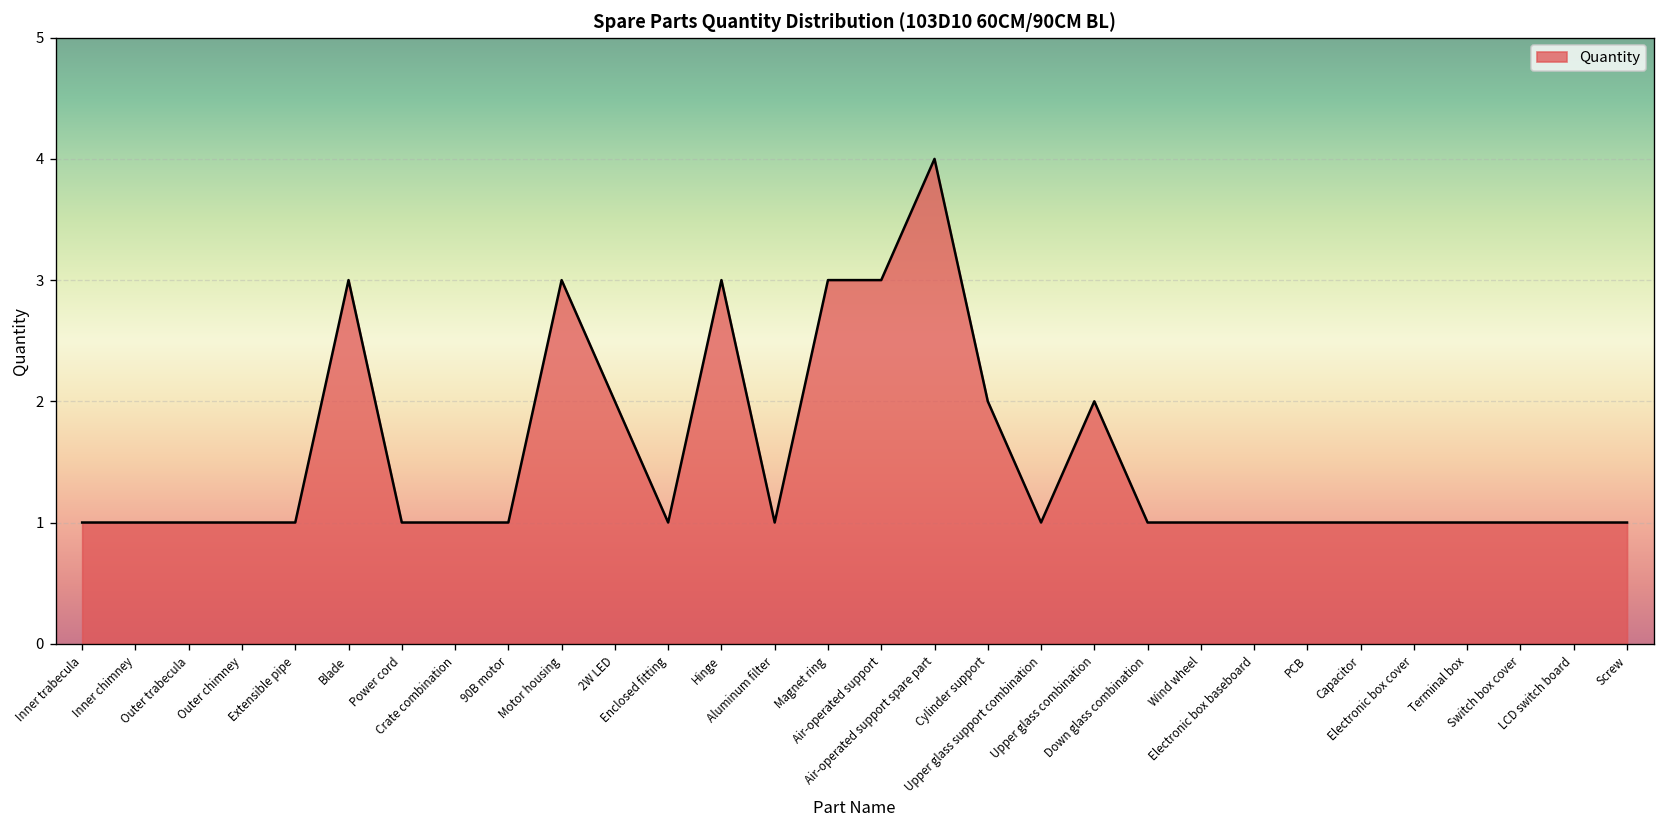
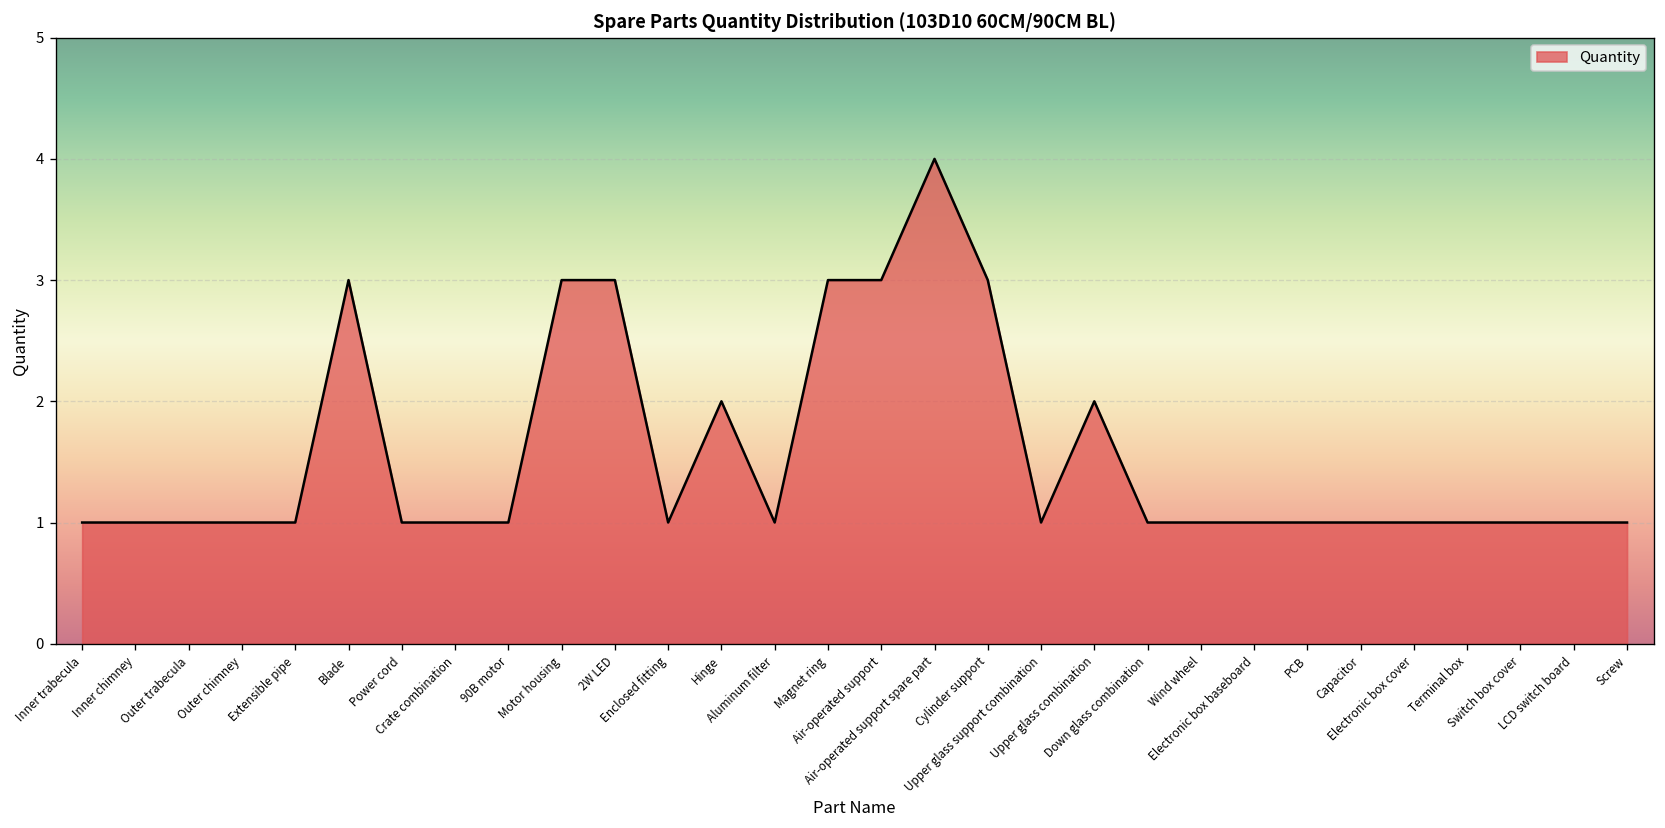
  {
    "Inner trabecula": 1,
    "Inner chimney": 1,
    "Outer trabecula": 1,
    "Outer chimney": 1,
    "Extensible pipe": 1,
    "Blade": 3,
    "Power cord": 1,
    "Crate combination": 1,
    "90B motor": 1,
    "Motor housing": 3,
-   "2W LED": 2,
+   "2W LED": 3,
    "Enclosed fitting": 1,
-   "Hinge": 3,
+   "Hinge": 2,
    "Aluminum filter": 1,
    "Magnet ring": 3,
    "Air-operated support": 3,
    "Air-operated support spare part": 4,
-   "Cylinder support": 2,
+   "Cylinder support": 3,
    "Upper glass support combination": 1,
    "Upper glass combination": 2,
    "Down glass combination": 1,
    "Wind wheel": 1,
    "Electronic box baseboard": 1,
    "PCB": 1,
    "Capacitor": 1,
    "Electronic box cover": 1,
    "Terminal box": 1,
    "Switch box cover": 1,
    "LCD switch board": 1,
    "Screw": 1
  }
